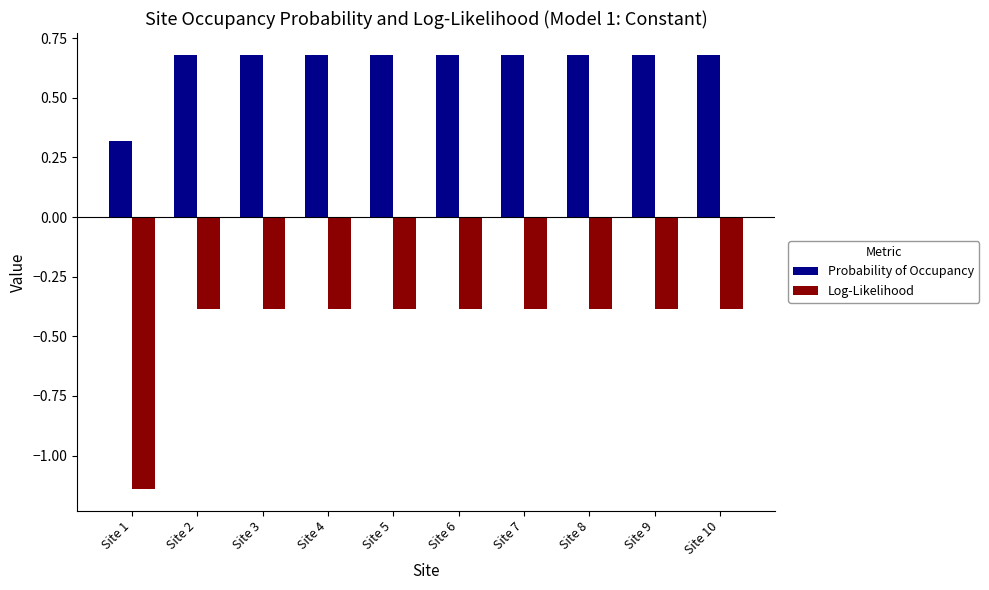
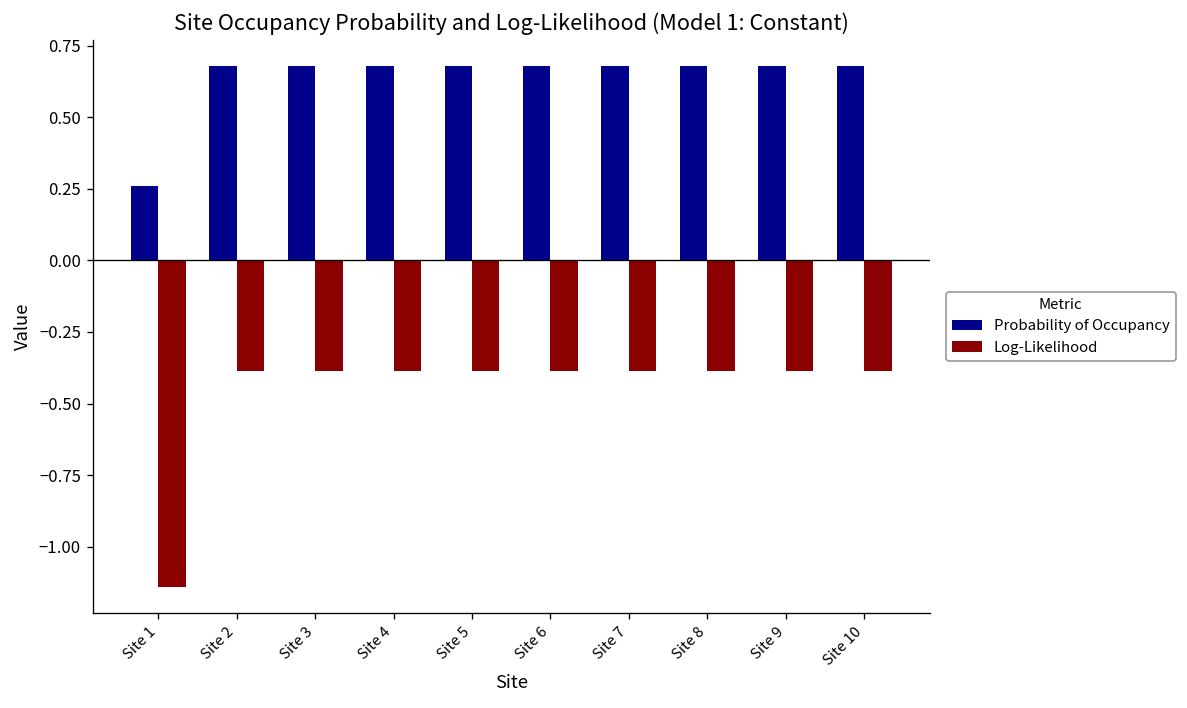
  {
    "Probability of Occupancy": {
-     "Site 1": 0.32,
+     "Site 1": 0.26,
      "Site 2": 0.68,
      "Site 3": 0.68,
      "Site 4": 0.68,
      "Site 5": 0.68,
      "Site 6": 0.68,
      "Site 7": 0.68,
      "Site 8": 0.68,
      "Site 9": 0.68,
      "Site 10": 0.68
    },
    "Log-Likelihood": {
      "Site 1": -1.14,
      "Site 2": -0.39,
      "Site 3": -0.39,
      "Site 4": -0.39,
      "Site 5": -0.39,
      "Site 6": -0.39,
      "Site 7": -0.39,
      "Site 8": -0.39,
      "Site 9": -0.39,
      "Site 10": -0.39
    }
  }
